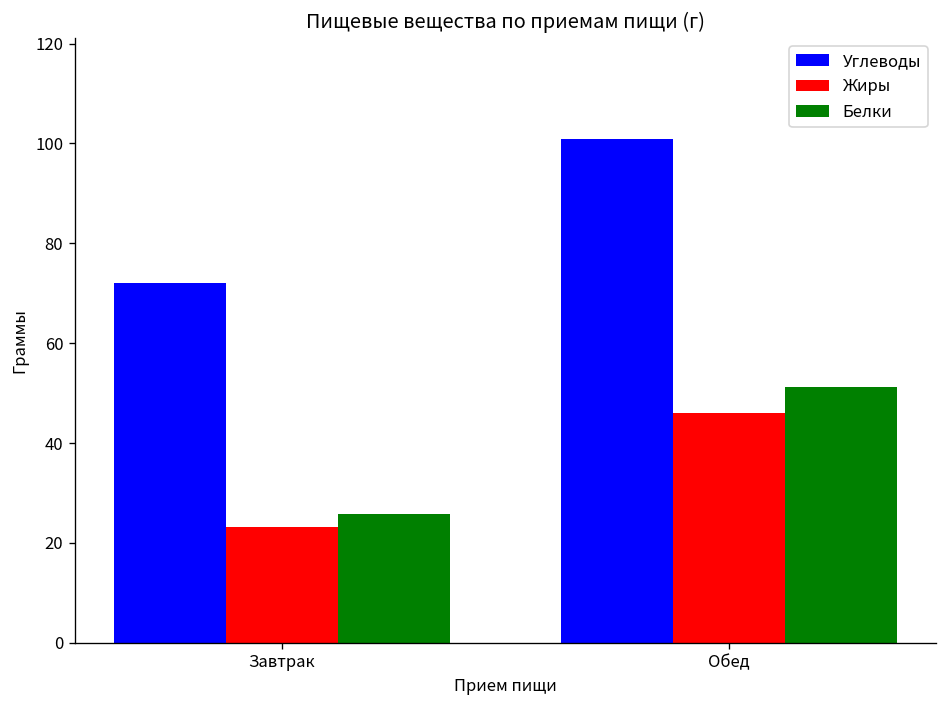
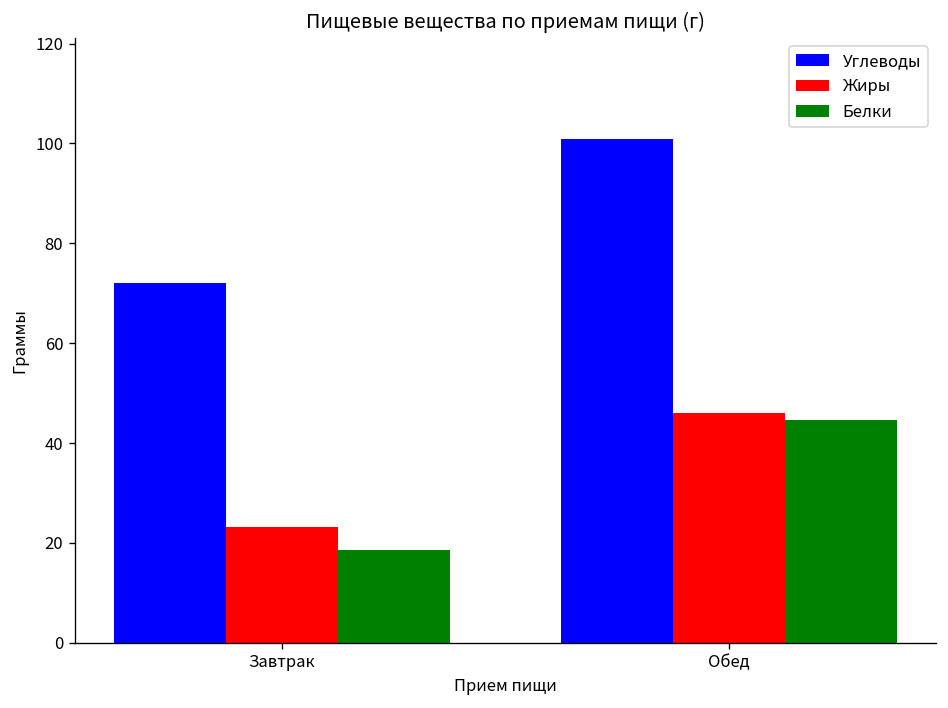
  {
    "Углеводы": {
      "Завтрак": 72,
      "Обед": 101
    },
    "Жиры": {
      "Завтрак": 23,
      "Обед": 46
    },
    "Белки": {
-     "Завтрак": 26,
-     "Обед": 51
+     "Завтрак": 19,
+     "Обед": 45
    }
  }
